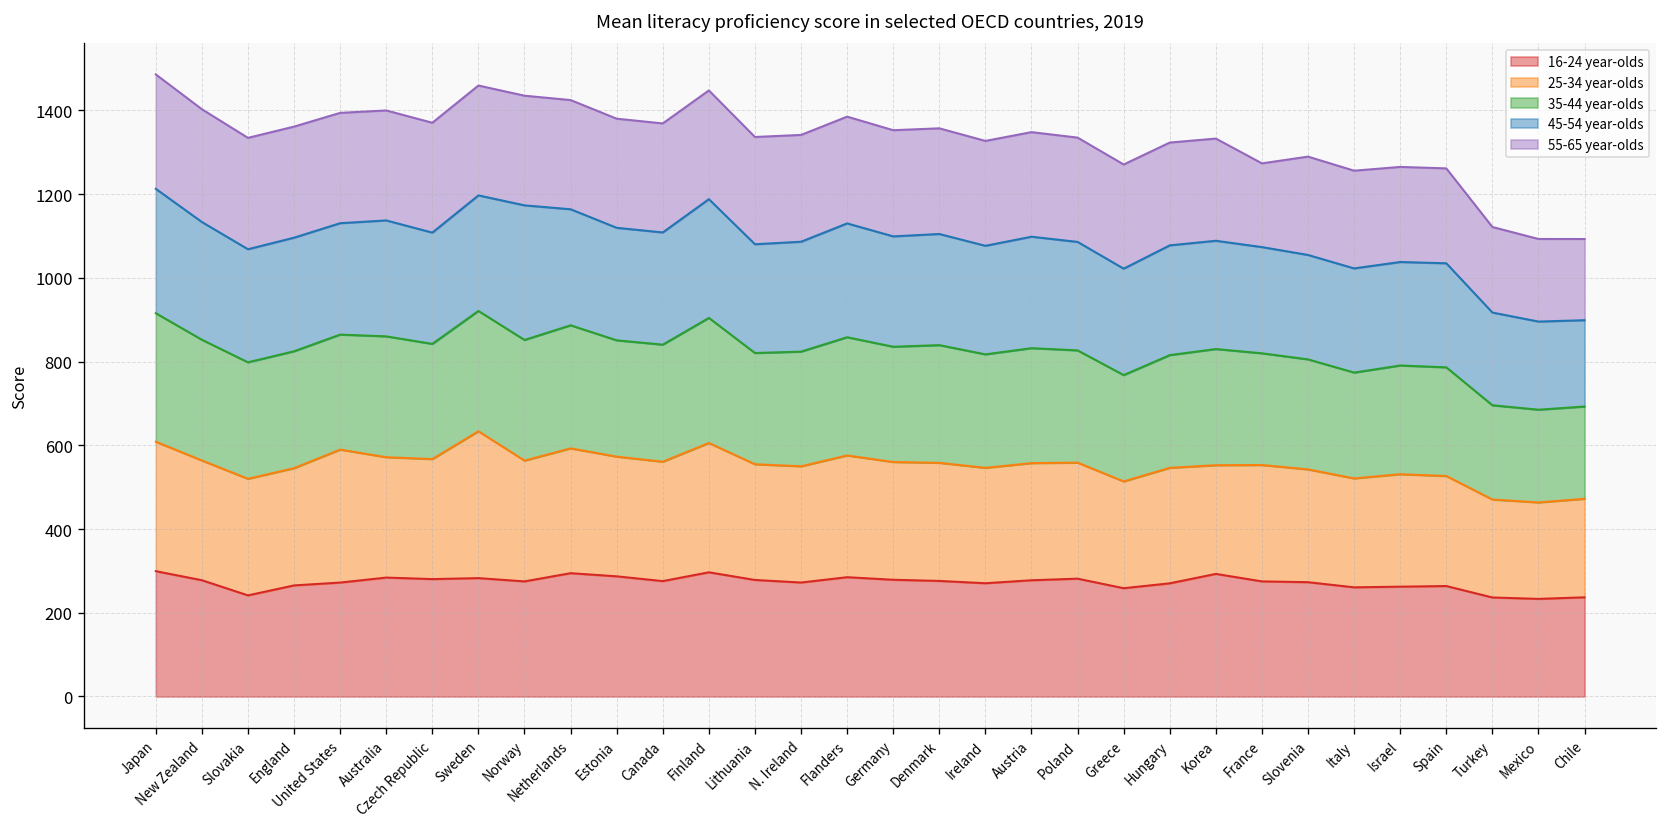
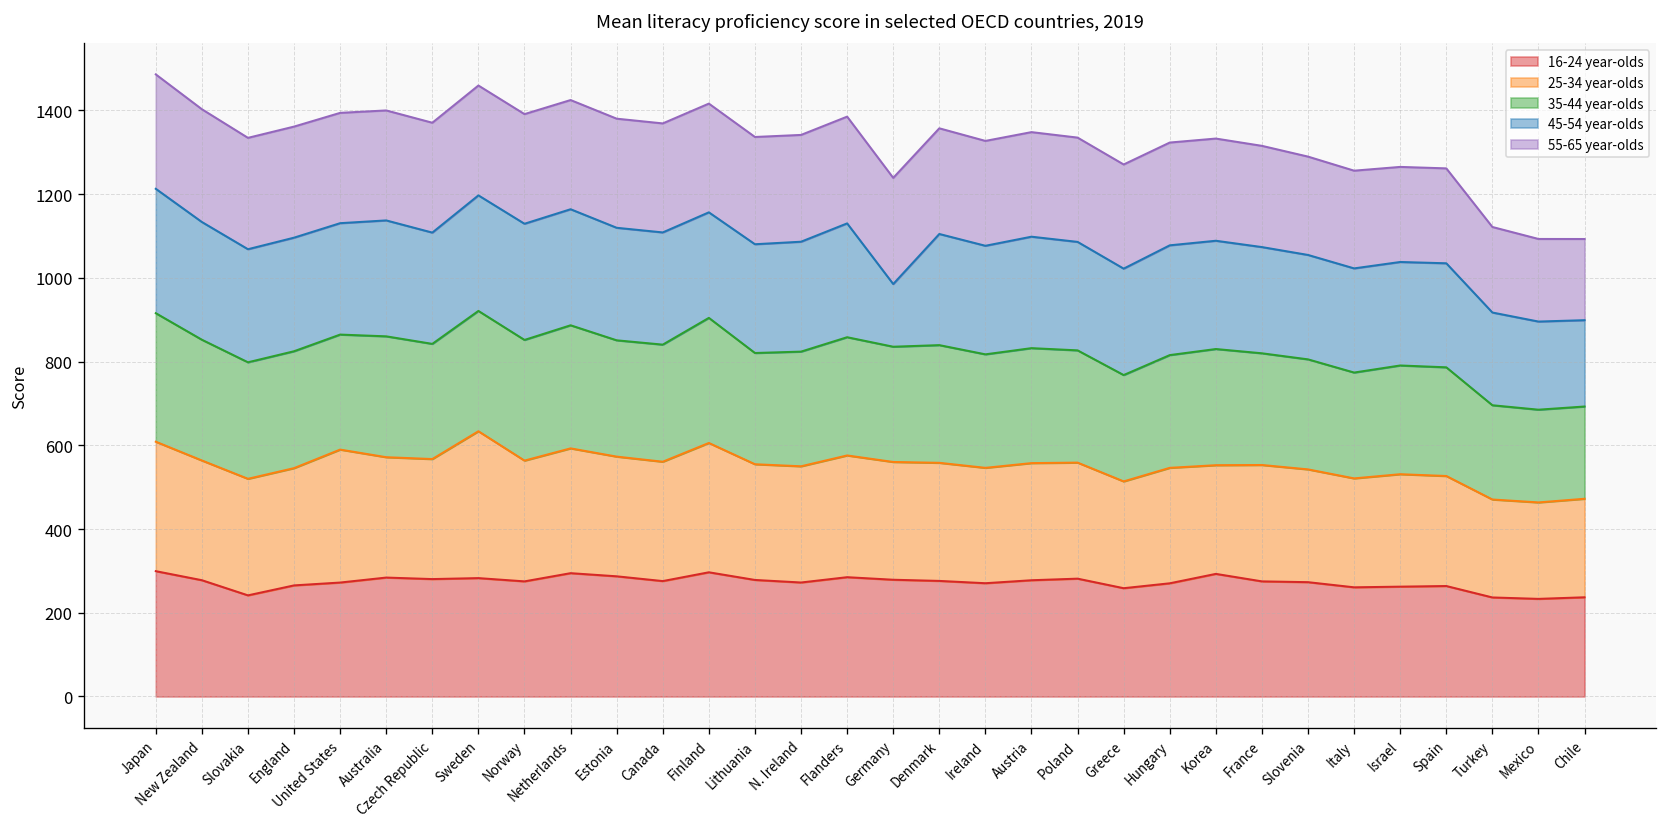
  {
    "16-24 year-olds": {
      "Japan": 300,
      "New Zealand": 280,
      "Slovakia": 240,
      "England": 270,
      "United States": 270,
      "Australia": 280,
      "Czech Republic": 280,
      "Sweden": 280,
      "Norway": 280,
      "Netherlands": 290,
      "Estonia": 290,
      "Canada": 280,
      "Finland": 300,
      "Lithuania": 280,
      "N. Ireland": 270,
      "Flanders": 290,
      "Germany": 280,
      "Denmark": 280,
      "Ireland": 270,
      "Austria": 280,
      "Poland": 280,
      "Greece": 260,
      "Hungary": 270,
      "Korea": 290,
      "France": 280,
      "Slovenia": 270,
      "Italy": 260,
      "Israel": 260,
      "Spain": 260,
      "Turkey": 240,
      "Mexico": 230,
      "Chile": 240
    },
    "25-34 year-olds": {
      "Japan": 310,
      "New Zealand": 290,
      "Slovakia": 280,
      "England": 280,
      "United States": 320,
      "Australia": 290,
      "Czech Republic": 290,
      "Sweden": 350,
      "Norway": 290,
      "Netherlands": 300,
      "Estonia": 290,
      "Canada": 290,
      "Finland": 310,
      "Lithuania": 280,
      "N. Ireland": 280,
      "Flanders": 290,
      "Germany": 280,
      "Denmark": 280,
      "Ireland": 280,
      "Austria": 280,
      "Poland": 280,
      "Greece": 260,
      "Hungary": 280,
      "Korea": 260,
      "France": 280,
      "Slovenia": 270,
      "Italy": 260,
      "Israel": 270,
      "Spain": 260,
      "Turkey": 230,
      "Mexico": 230,
      "Chile": 240
    },
    "35-44 year-olds": {
      "Japan": 310,
      "New Zealand": 290,
      "Slovakia": 280,
      "England": 280,
      "United States": 270,
      "Australia": 290,
      "Czech Republic": 280,
      "Sweden": 290,
      "Norway": 290,
      "Netherlands": 290,
      "Estonia": 280,
      "Canada": 280,
      "Finland": 300,
      "Lithuania": 270,
      "N. Ireland": 270,
      "Flanders": 280,
      "Germany": 280,
      "Denmark": 280,
      "Ireland": 270,
      "Austria": 270,
      "Poland": 270,
      "Greece": 250,
      "Hungary": 270,
      "Korea": 280,
      "France": 270,
      "Slovenia": 260,
      "Italy": 250,
      "Israel": 260,
      "Spain": 260,
      "Turkey": 230,
      "Mexico": 220,
      "Chile": 220
    },
    "45-54 year-olds": {
      "Japan": 300,
      "New Zealand": 280,
      "Slovakia": 270,
      "England": 270,
      "United States": 270,
      "Australia": 280,
      "Czech Republic": 270,
      "Sweden": 280,
-     "Norway": 320,
+     "Norway": 280,
      "Netherlands": 280,
      "Estonia": 270,
      "Canada": 270,
-     "Finland": 280,
+     "Finland": 250,
      "Lithuania": 260,
      "N. Ireland": 260,
      "Flanders": 270,
-     "Germany": 260,
+     "Germany": 150,
      "Denmark": 270,
      "Ireland": 260,
      "Austria": 270,
      "Poland": 260,
      "Greece": 250,
      "Hungary": 260,
      "Korea": 260,
      "France": 250,
      "Slovenia": 250,
      "Italy": 250,
      "Israel": 250,
      "Spain": 250,
      "Turkey": 220,
      "Mexico": 210,
      "Chile": 210
    },
    "55-65 year-olds": {
      "Japan": 270,
      "New Zealand": 270,
      "Slovakia": 270,
      "England": 270,
      "United States": 260,
      "Australia": 260,
      "Czech Republic": 260,
      "Sweden": 260,
      "Norway": 260,
      "Netherlands": 260,
      "Estonia": 260,
      "Canada": 260,
      "Finland": 260,
      "Lithuania": 260,
      "N. Ireland": 260,
      "Flanders": 260,
      "Germany": 250,
      "Denmark": 250,
      "Ireland": 250,
      "Austria": 250,
      "Poland": 250,
      "Greece": 250,
      "Hungary": 250,
      "Korea": 240,
-     "France": 200,
+     "France": 240,
      "Slovenia": 230,
      "Italy": 230,
      "Israel": 230,
      "Spain": 230,
      "Turkey": 200,
      "Mexico": 200,
      "Chile": 190
    }
  }
